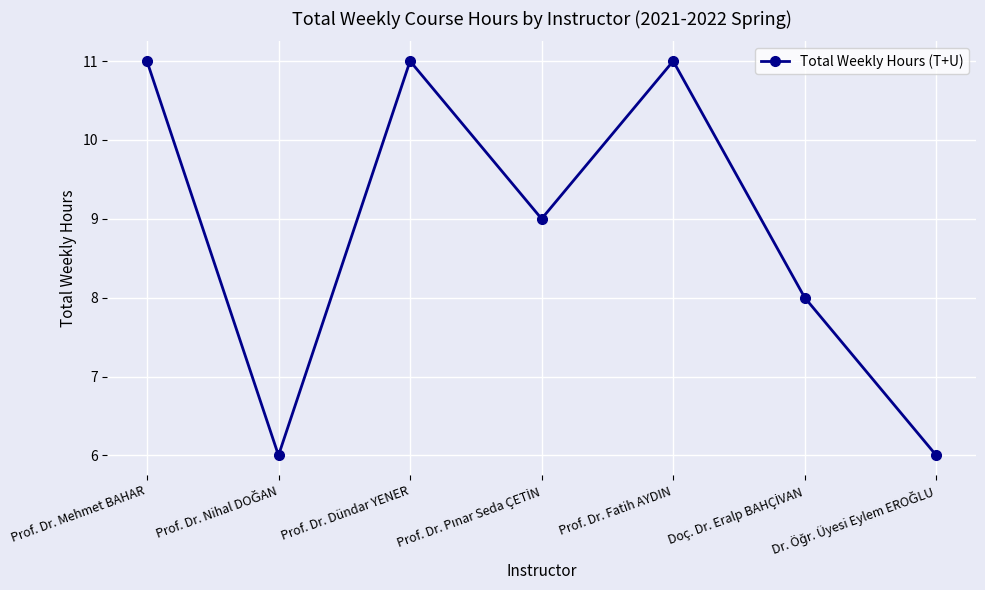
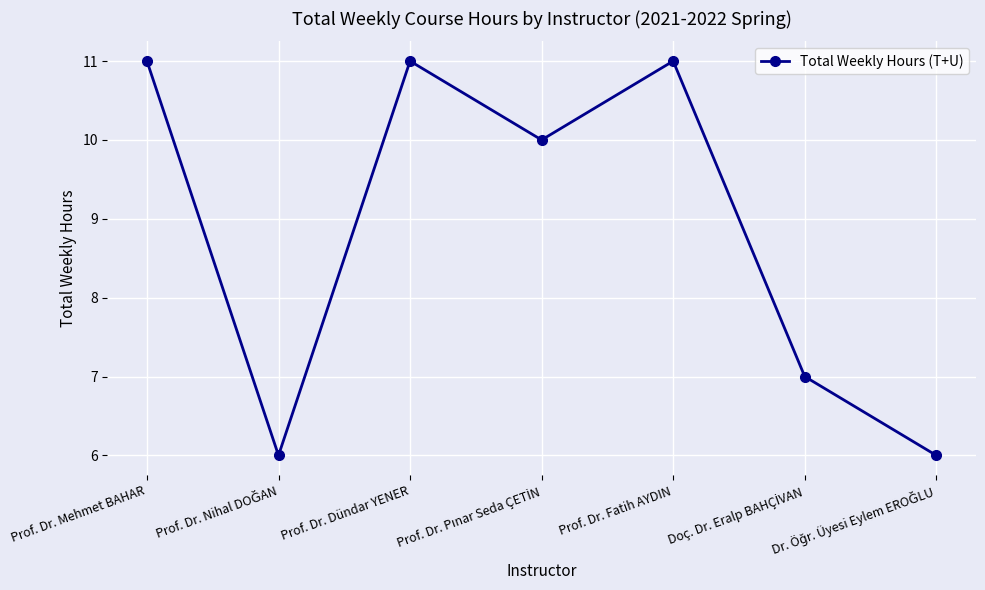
  {
    "Prof. Dr. Mehmet BAHAR": 11,
    "Prof. Dr. Nihal DOĞAN": 6,
    "Prof. Dr. Dündar YENER": 11,
-   "Prof. Dr. Pınar Seda ÇETİN": 9,
+   "Prof. Dr. Pınar Seda ÇETİN": 10,
    "Prof. Dr. Fatih AYDIN": 11,
-   "Doç. Dr. Eralp BAHÇİVAN": 8,
+   "Doç. Dr. Eralp BAHÇİVAN": 7,
    "Dr. Öğr. Üyesi Eylem EROĞLU": 6
  }
